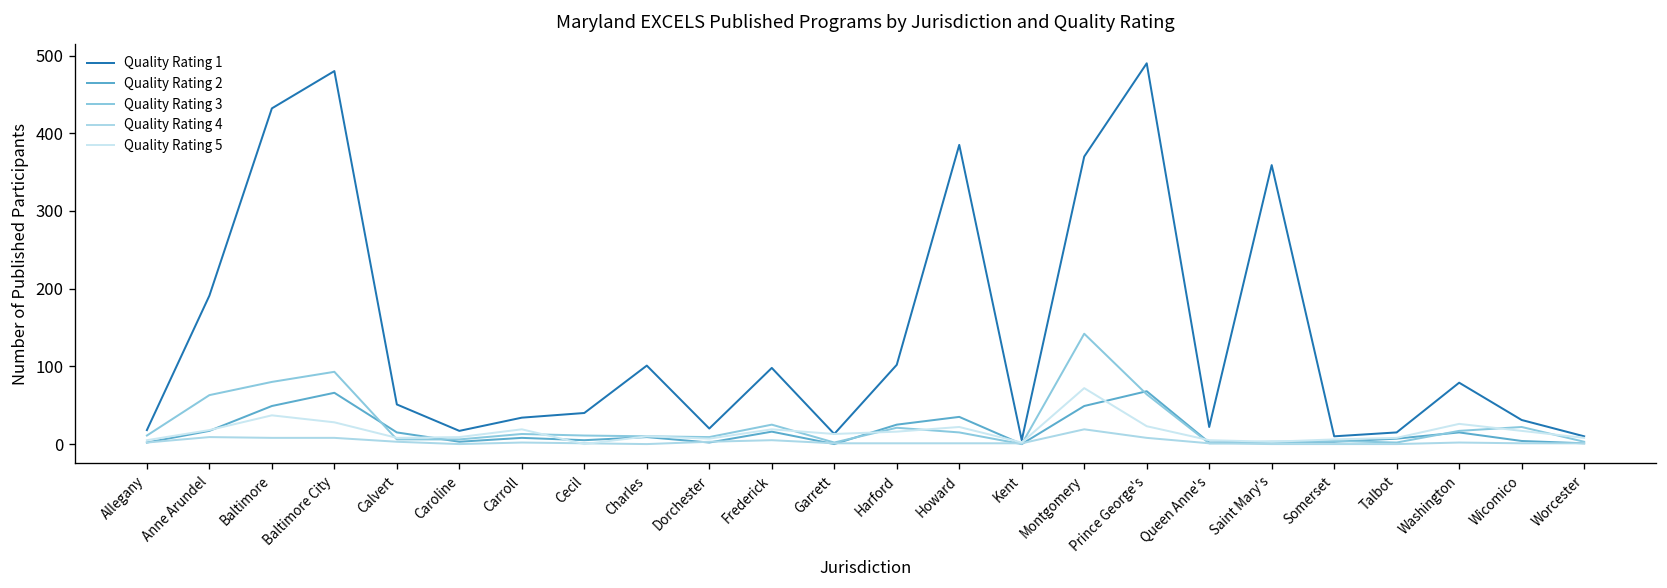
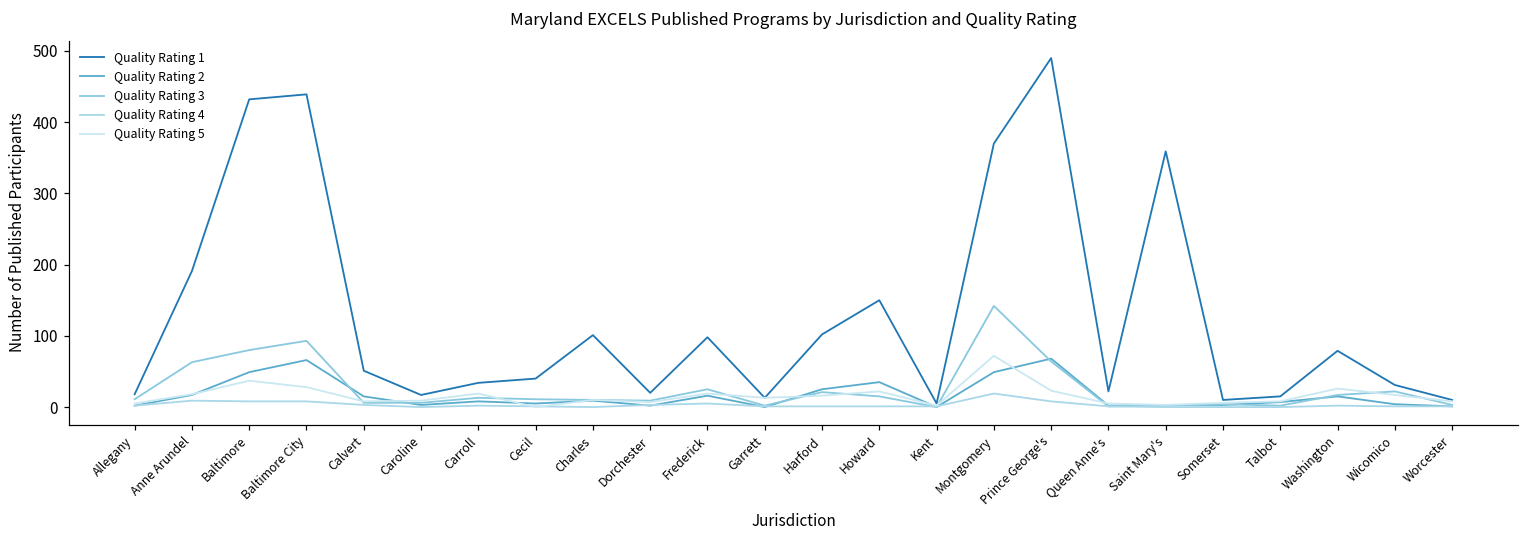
  {
    "Quality Rating 1": {
      "Allegany": 20,
      "Anne Arundel": 190,
      "Baltimore": 430,
-     "Baltimore City": 480,
+     "Baltimore City": 440,
      "Calvert": 50,
      "Caroline": 20,
      "Carroll": 30,
      "Cecil": 40,
      "Charles": 100,
      "Dorchester": 20,
      "Frederick": 100,
      "Harford": 100,
-     "Howard": 390,
+     "Howard": 150,
      "Montgomery": 370,
      "Prince George's": 490,
      "Queen Anne's": 20,
      "Saint Mary's": 360,
      "Somerset": 10,
      "Talbot": 20,
      "Washington": 80,
      "Wicomico": 30
    }
  }
